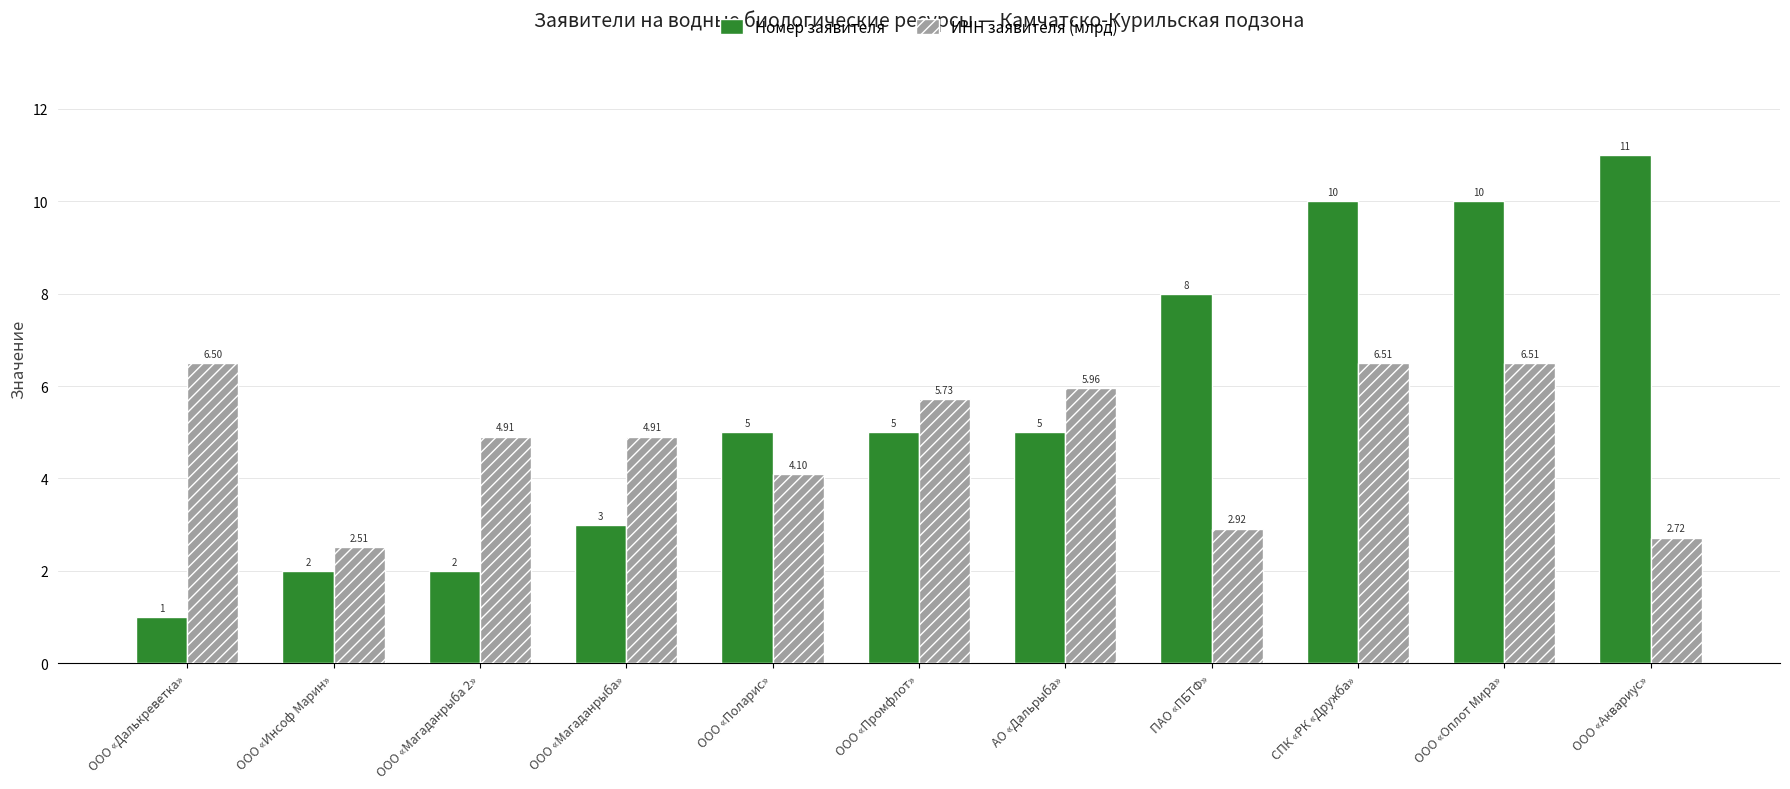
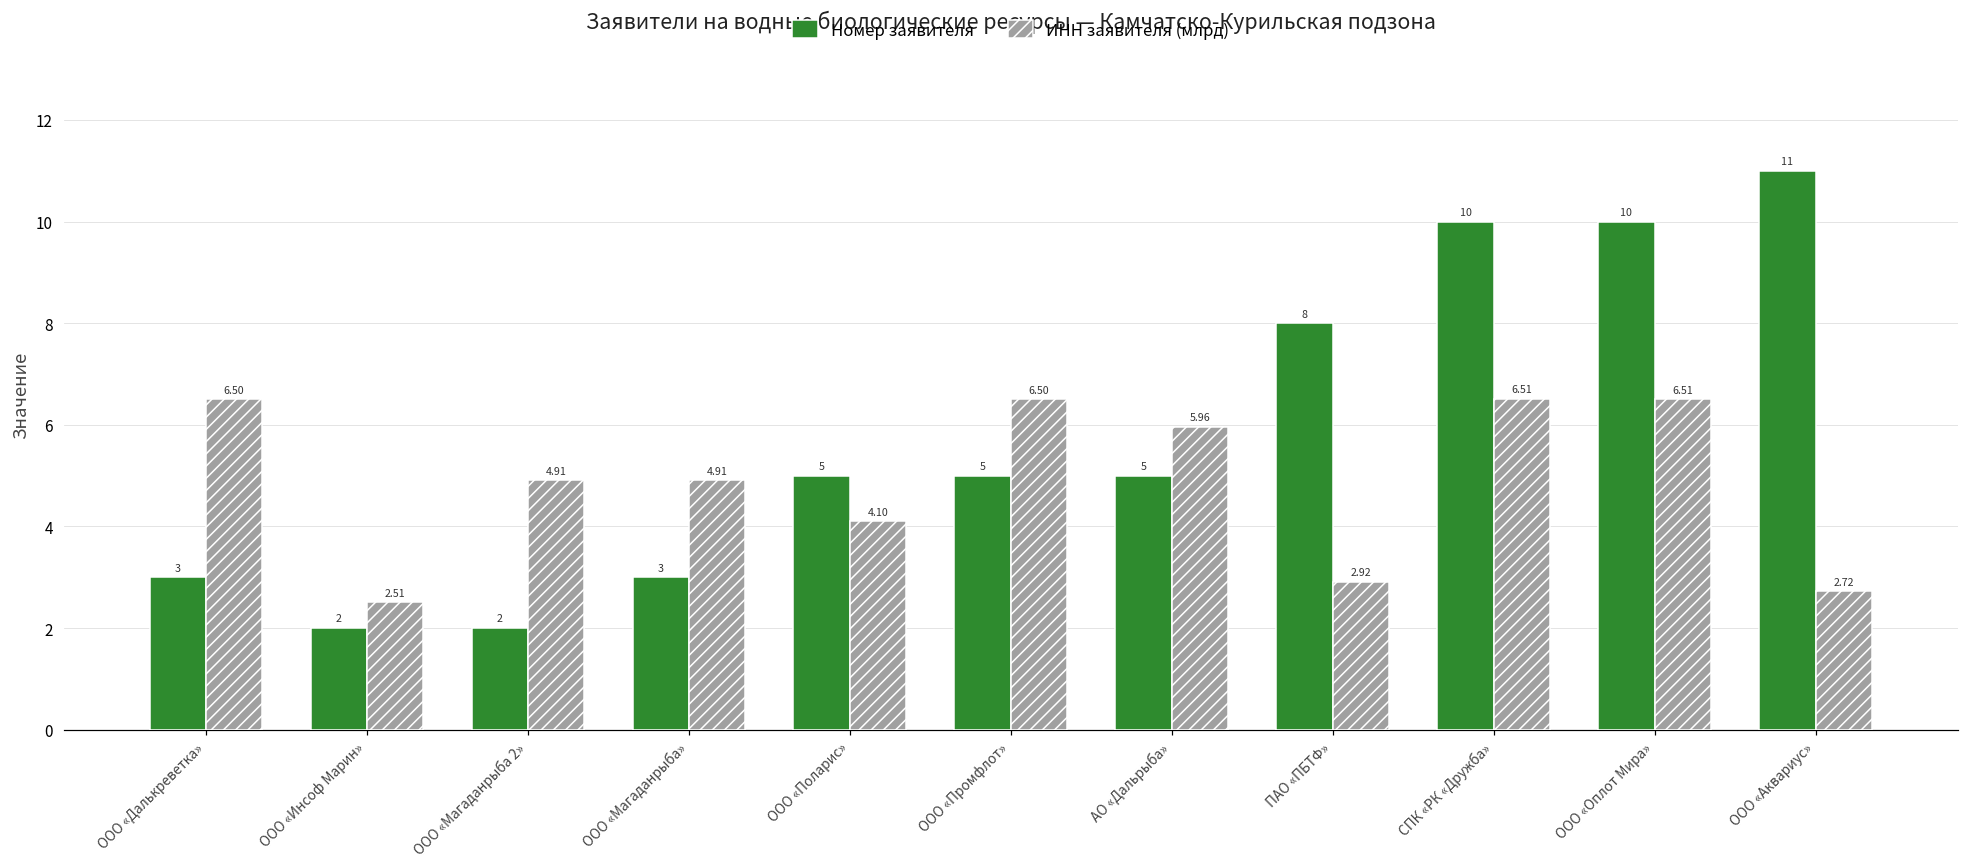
  {
    "Номер заявителя": {
-     "ООО «Далькреветка»": 1,
+     "ООО «Далькреветка»": 3,
      "ООО «Инсоф Марин»": 2,
      "ООО «Магаданрыба 2»": 2,
      "ООО «Магаданрыба»": 3,
      "ООО «Поларис»": 5,
      "ООО «Промфлот»": 5,
      "АО «Дальрыба»": 5,
      "ПАО «ПБТФ»": 8,
      "СПК «РК «Дружба»": 10,
      "ООО «Оплот Мира»": 10,
      "ООО «Аквариус»": 11
    },
    "ИНН заявителя (млрд)": {
      "ООО «Далькреветка»": 6.50,
      "ООО «Инсоф Марин»": 2.51,
      "ООО «Магаданрыба 2»": 4.91,
      "ООО «Магаданрыба»": 4.91,
      "ООО «Поларис»": 4.10,
-     "ООО «Промфлот»": 5.73,
+     "ООО «Промфлот»": 6.50,
      "АО «Дальрыба»": 5.96,
      "ПАО «ПБТФ»": 2.92,
      "СПК «РК «Дружба»": 6.51,
      "ООО «Оплот Мира»": 6.51,
      "ООО «Аквариус»": 2.72
    }
  }
